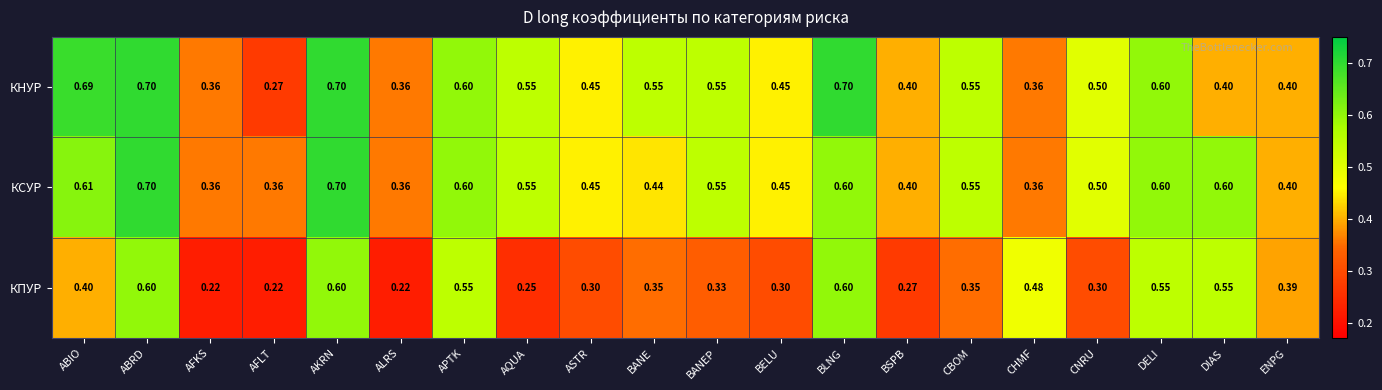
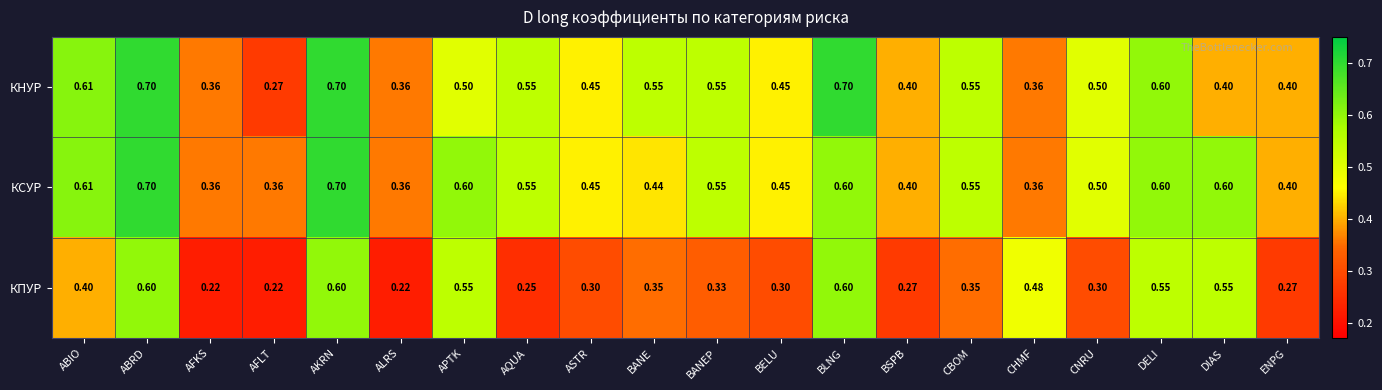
  {
    "КНУР": {
-     "ABIO": 0.69,
+     "ABIO": 0.61,
      "ABRD": 0.70,
      "AFKS": 0.36,
      "AFLT": 0.27,
      "AKRN": 0.70,
      "ALRS": 0.36,
-     "APTK": 0.60,
+     "APTK": 0.50,
      "AQUA": 0.55,
      "ASTR": 0.45,
      "BANE": 0.55,
      "BANEP": 0.55,
      "BELU": 0.45,
      "BLNG": 0.70,
      "BSPB": 0.40,
      "CBOM": 0.55,
      "CHMF": 0.36,
      "CNRU": 0.50,
      "DELI": 0.60,
      "ENPG": 0.40
    },
    "КСУР": {
      "ABIO": 0.61,
      "ABRD": 0.70,
      "AFKS": 0.36,
      "AFLT": 0.36,
      "AKRN": 0.70,
      "ALRS": 0.36,
      "APTK": 0.60,
      "AQUA": 0.55,
      "ASTR": 0.45,
      "BANE": 0.44,
      "BANEP": 0.55,
      "BELU": 0.45,
      "BLNG": 0.60,
      "BSPB": 0.40,
      "CBOM": 0.55,
      "CHMF": 0.36,
      "CNRU": 0.50,
      "DELI": 0.60,
      "DIAS": 0.60,
      "ENPG": 0.40
    },
    "КПУР": {
      "ABIO": 0.40,
      "ABRD": 0.60,
      "AFKS": 0.22,
      "AFLT": 0.22,
      "AKRN": 0.60,
      "ALRS": 0.22,
      "APTK": 0.55,
      "AQUA": 0.25,
      "ASTR": 0.30,
      "BANE": 0.35,
      "BANEP": 0.33,
      "BELU": 0.30,
      "BLNG": 0.60,
      "BSPB": 0.27,
      "CBOM": 0.35,
      "CHMF": 0.48,
      "CNRU": 0.30,
      "DELI": 0.55,
      "DIAS": 0.55,
-     "ENPG": 0.39
+     "ENPG": 0.27
    }
  }
